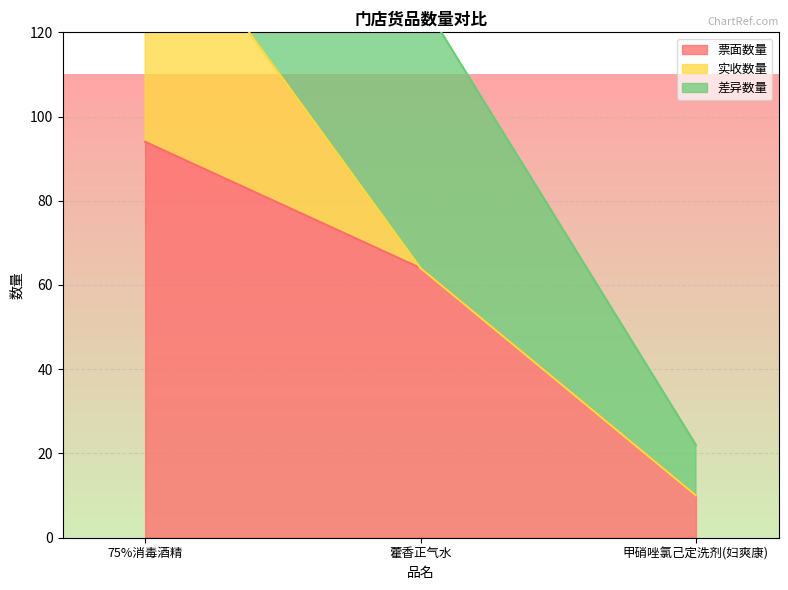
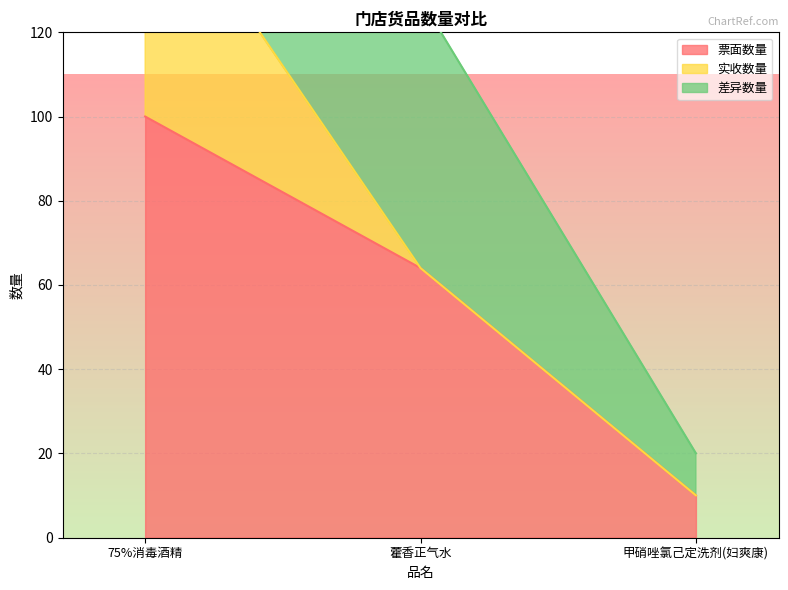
  {
    "票面数量": {
-     "75%消毒酒精": 94
+     "75%消毒酒精": 100
    },
    "差异数量": {
-     "甲硝唑氯己定洗剂(妇爽康)": 12
+     "甲硝唑氯己定洗剂(妇爽康)": 10
    }
  }
